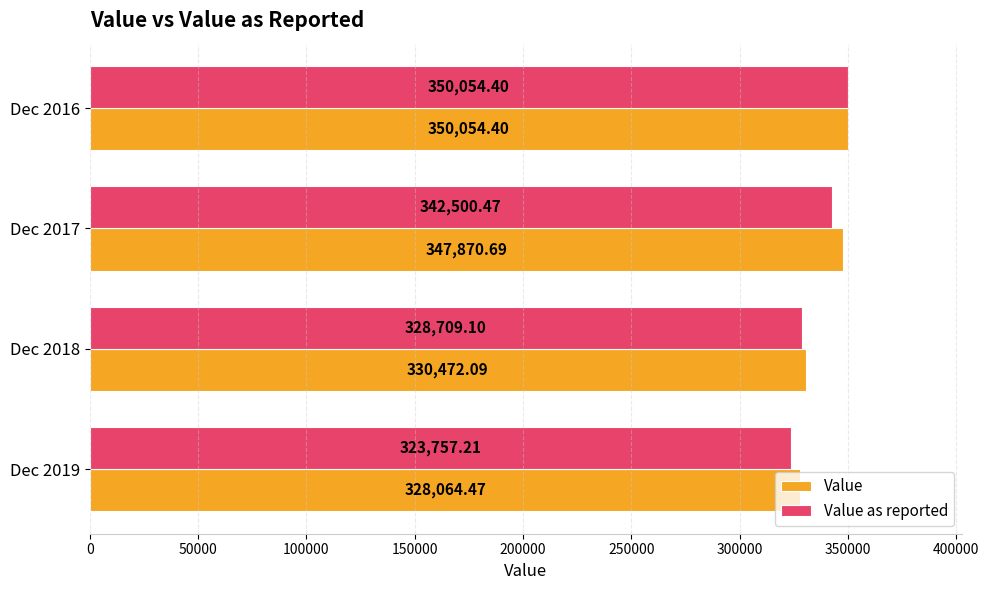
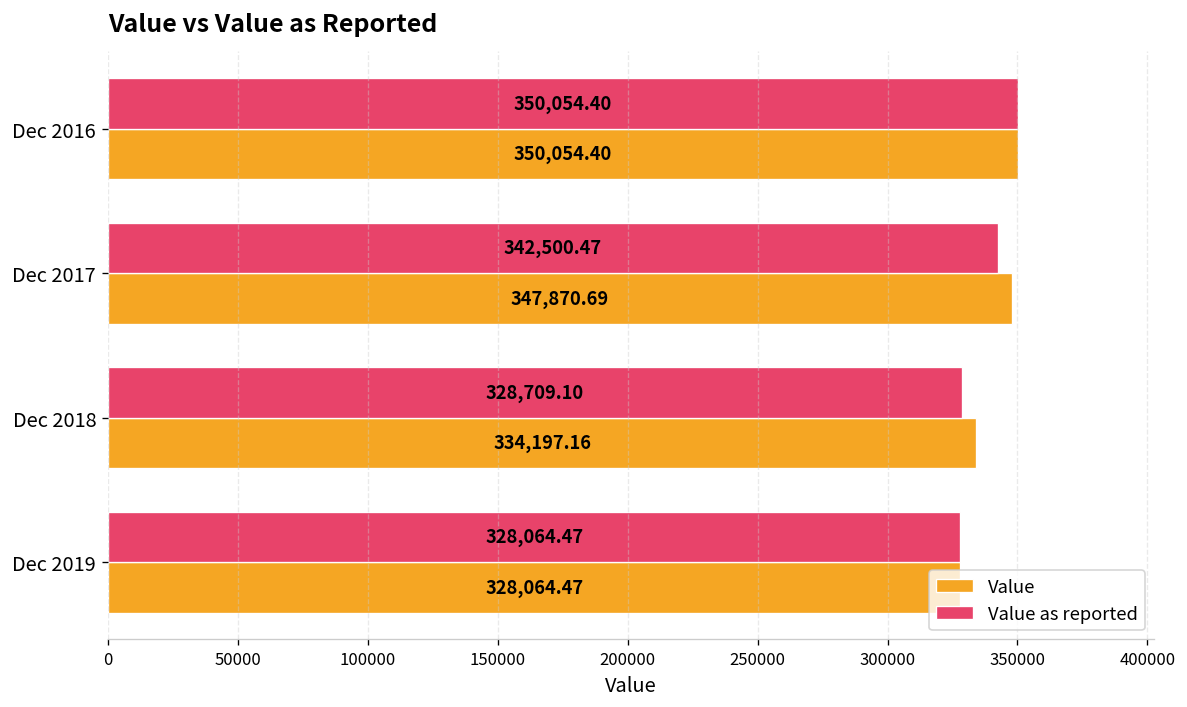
  {
    "Value": {
      "Dec 2016": "350,054.40",
      "Dec 2017": "347,870.69",
-     "Dec 2018": "330,472.09"
+     "Dec 2018": "334,197.16"
    },
    "Value as reported": {
      "Dec 2016": "350,054.40",
      "Dec 2017": "342,500.47",
      "Dec 2018": "328,709.10",
-     "Dec 2019": "323,757.21"
+     "Dec 2019": "328,064.47"
    }
  }
